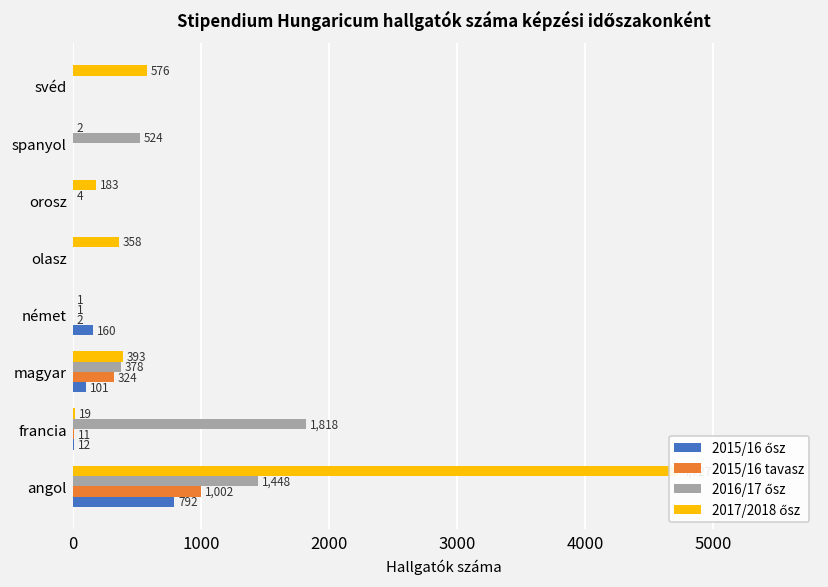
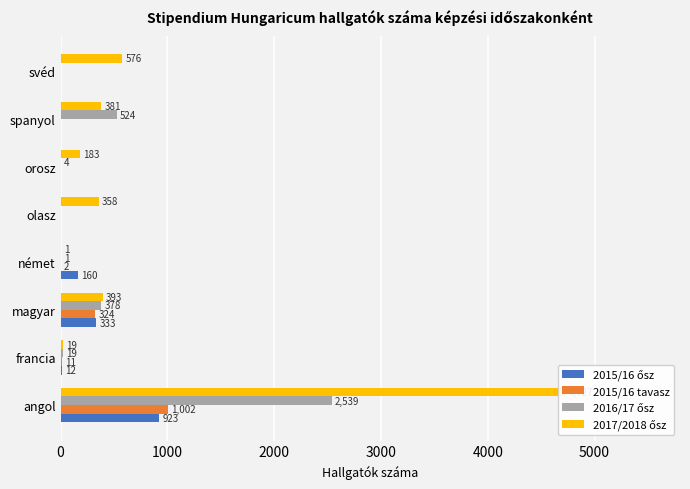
  {
    "2015/16 ősz": {
      "német": "160",
-     "magyar": "101",
+     "magyar": "333",
      "francia": "12",
-     "angol": "792"
+     "angol": "923"
    },
    "2015/16 tavasz": {
      "német": "2",
      "magyar": "324",
      "francia": "11",
      "angol": "1,002"
    },
    "2016/17 ősz": {
      "spanyol": "524",
      "orosz": "4",
      "német": "1",
      "magyar": "378",
-     "francia": "1,818",
-     "angol": "1,448"
+     "francia": "19",
+     "angol": "2,539"
    },
    "2017/2018 ősz": {
      "svéd": "576",
-     "spanyol": "2",
+     "spanyol": "381",
      "orosz": "183",
      "olasz": "358",
      "német": "1",
      "magyar": "393",
      "francia": "19"
    }
  }
